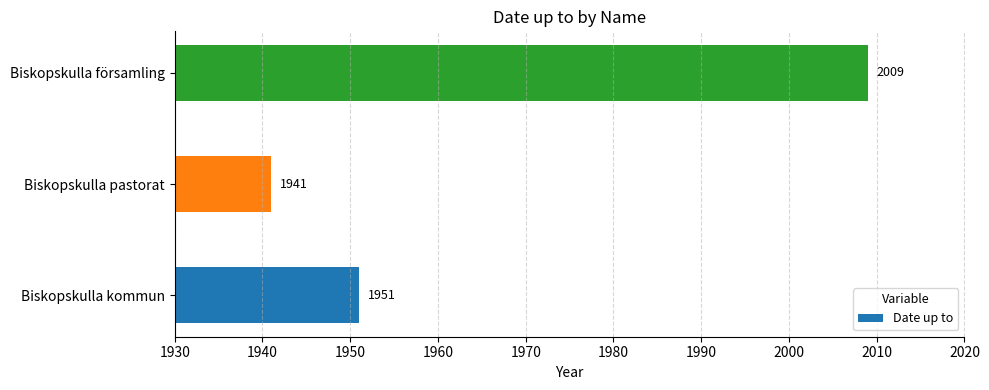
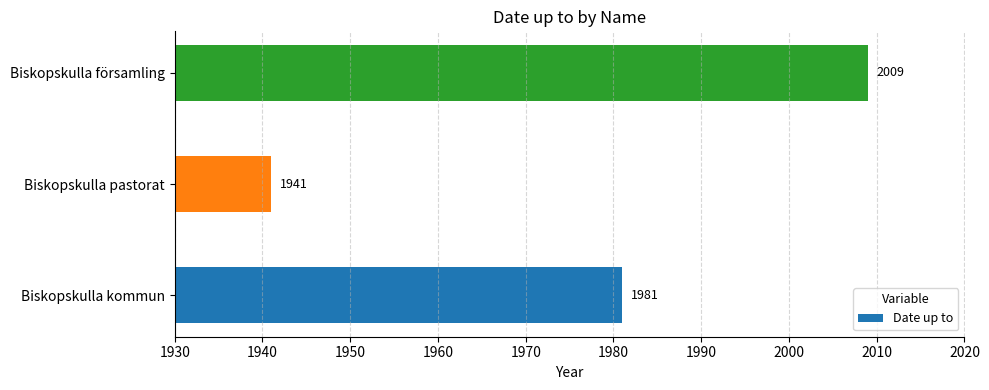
  {
    "Biskopskulla församling": 2009,
    "Biskopskulla pastorat": 1941,
-   "Biskopskulla kommun": 1951
+   "Biskopskulla kommun": 1981
  }
